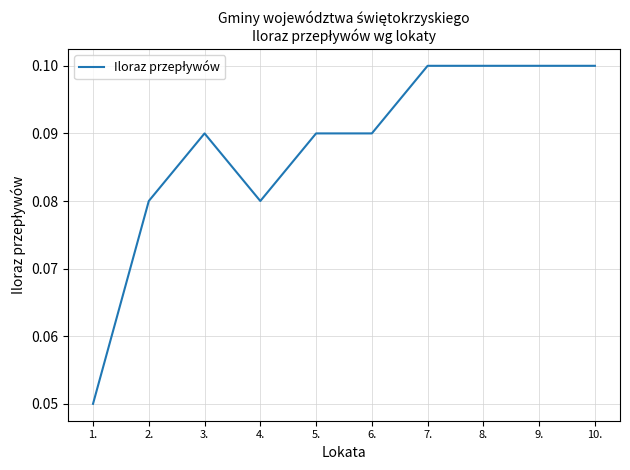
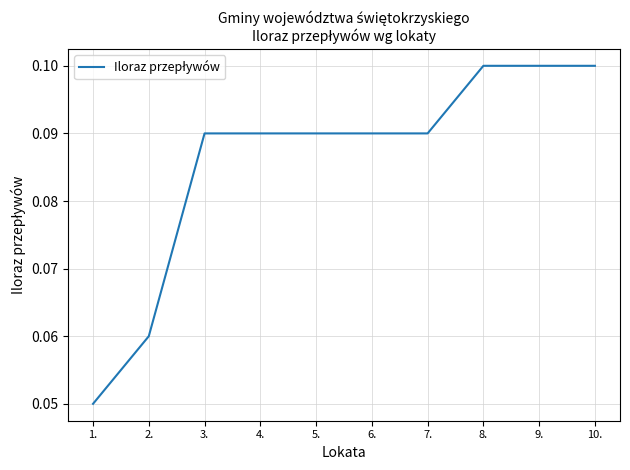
  {
    "1.": 0.05,
-   "2.": 0.08,
+   "2.": 0.06,
    "3.": 0.09,
-   "4.": 0.08,
+   "4.": 0.09,
    "5.": 0.09,
    "6.": 0.09,
-   "7.": 0.10,
+   "7.": 0.09,
    "8.": 0.10,
    "9.": 0.10,
    "10.": 0.10
  }
